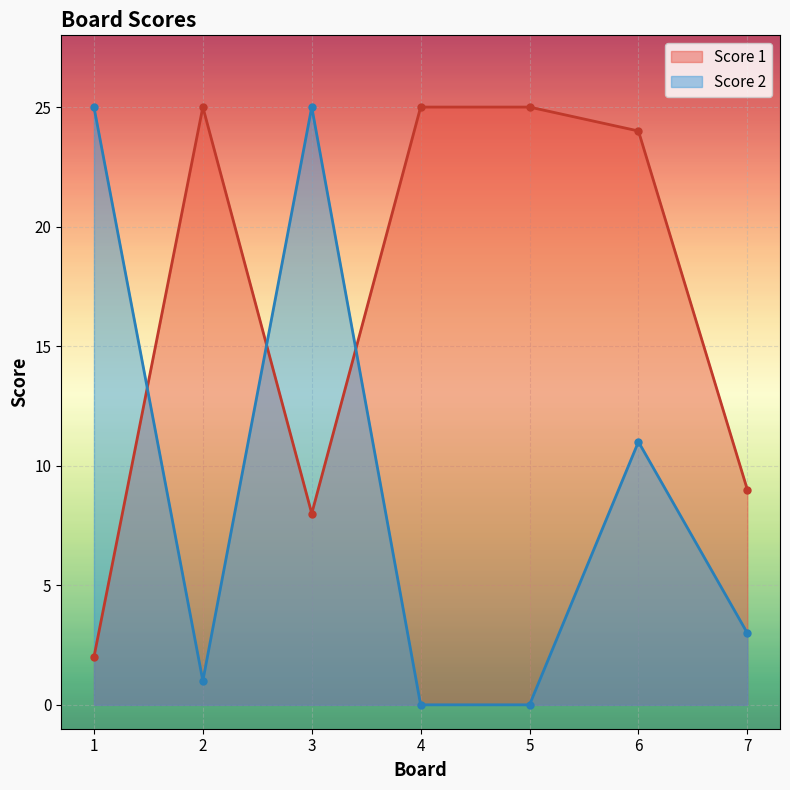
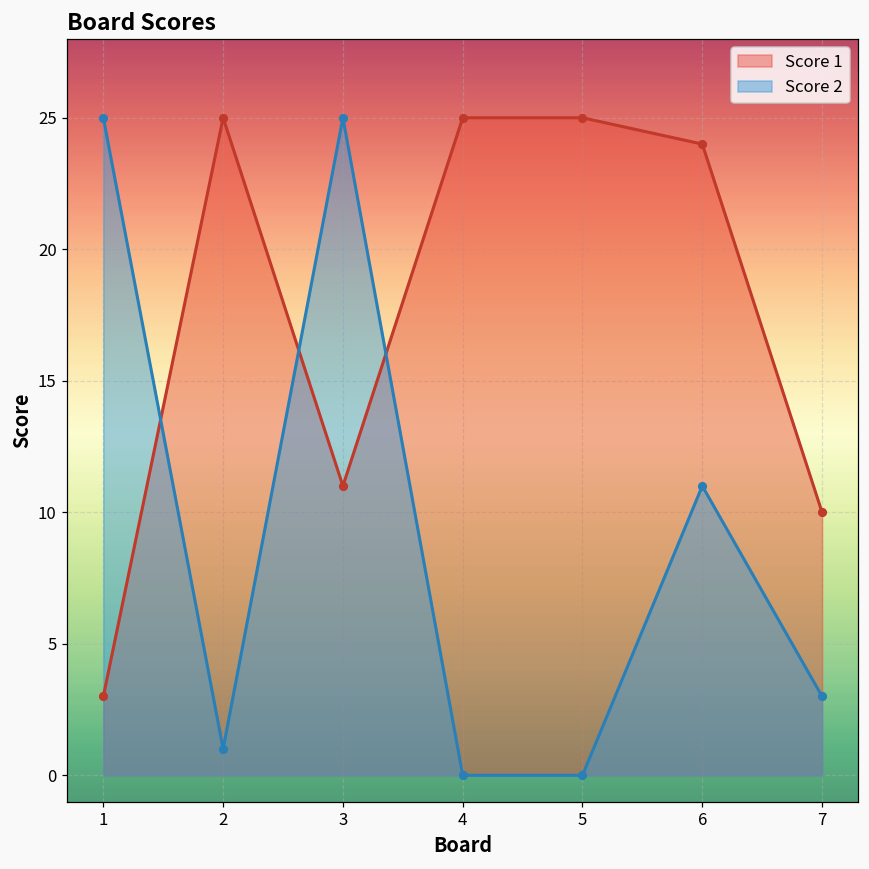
  {
    "Score 1": {
-     "1": 2,
+     "1": 3,
      "2": 25,
-     "3": 8,
+     "3": 11,
      "4": 25,
      "5": 25,
      "6": 24,
-     "7": 9
+     "7": 10
    },
    "Score 2": {
      "1": 25,
      "2": 1,
      "3": 25,
      "4": 0,
      "5": 0,
      "6": 11,
      "7": 3
    }
  }
